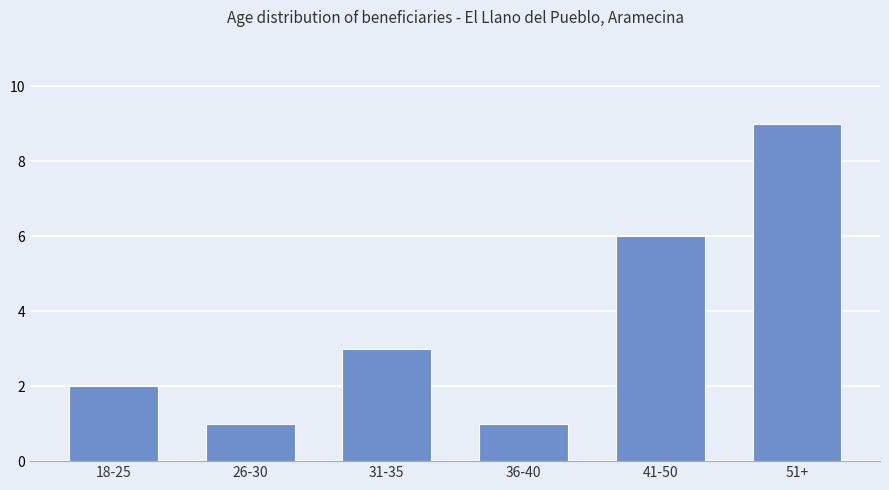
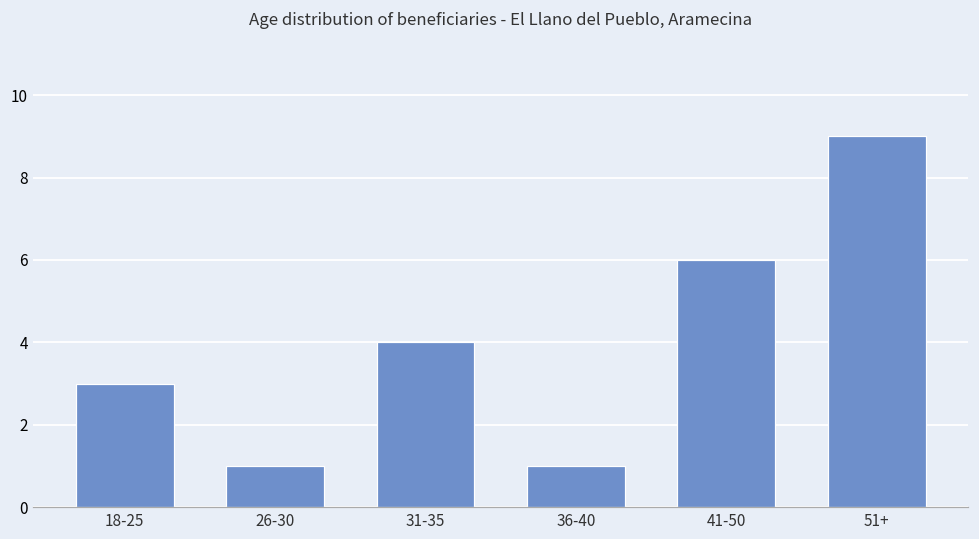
  {
-   "18-25": 2,
+   "18-25": 3,
    "26-30": 1,
-   "31-35": 3,
+   "31-35": 4,
    "36-40": 1,
    "41-50": 6,
    "51+": 9
  }
